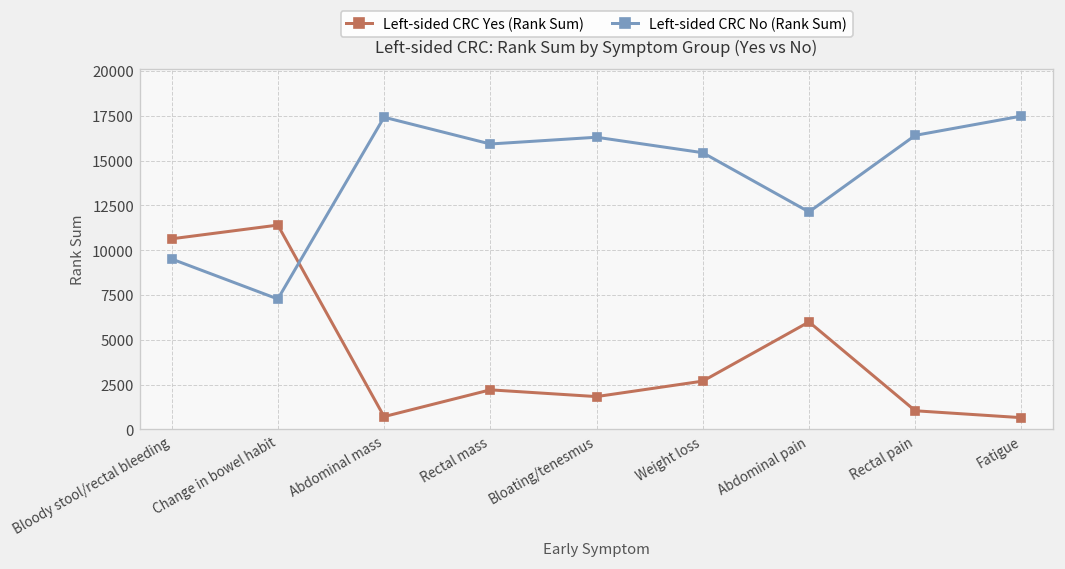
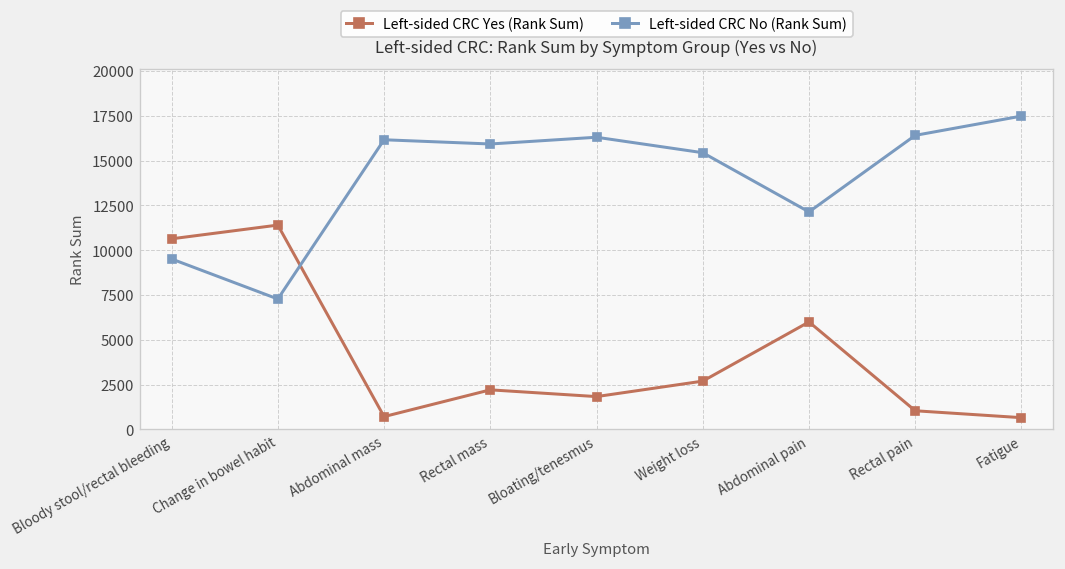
  {
    "Left-sided CRC Yes (Rank Sum)": {
      "Bloody stool/rectal bleeding": 10600,
      "Change in bowel habit": 11400,
      "Abdominal mass": 700,
      "Rectal mass": 2200,
      "Bloating/tenesmus": 1800,
      "Weight loss": 2700,
      "Abdominal pain": 6000,
      "Rectal pain": 1000,
      "Fatigue": 700
    },
    "Left-sided CRC No (Rank Sum)": {
      "Bloody stool/rectal bleeding": 9500,
      "Change in bowel habit": 7300,
-     "Abdominal mass": 17400,
+     "Abdominal mass": 16200,
      "Rectal mass": 15900,
      "Bloating/tenesmus": 16300,
      "Weight loss": 15400,
      "Abdominal pain": 12100,
      "Rectal pain": 16400,
      "Fatigue": 17500
    }
  }
